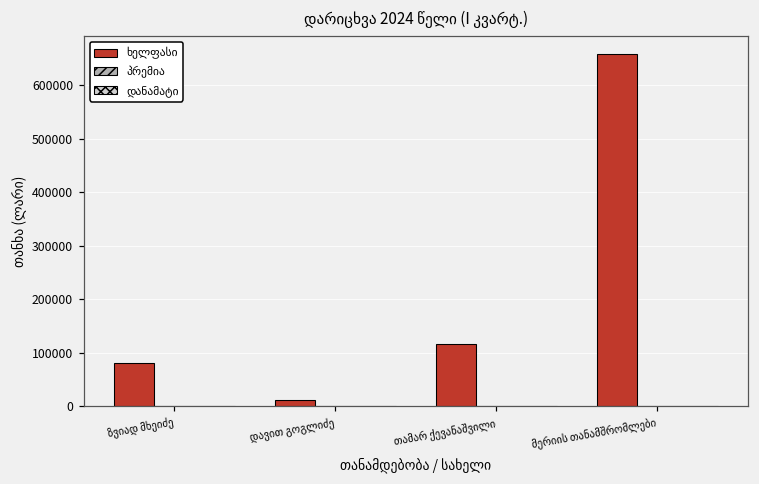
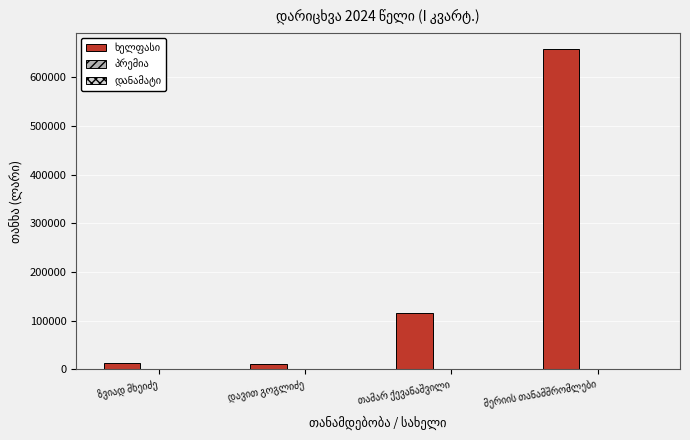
  {
    "ხელფასი": {
-     "ზვიად მხეიძე": 80000,
+     "ზვიად მხეიძე": 10000,
      "დავით გოგლიძე": 10000,
      "თამარ ქევანაშვილი": 120000,
      "მერიის თანამშრომლები": 660000
    }
  }
